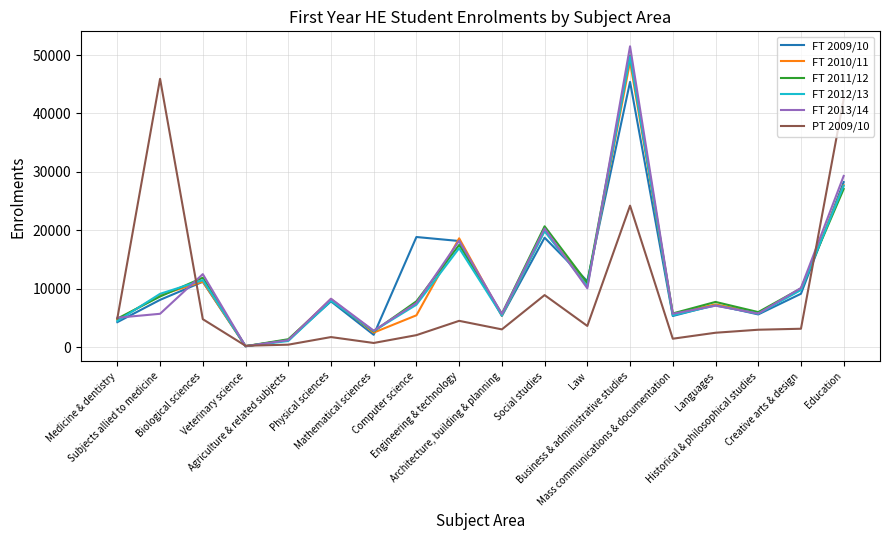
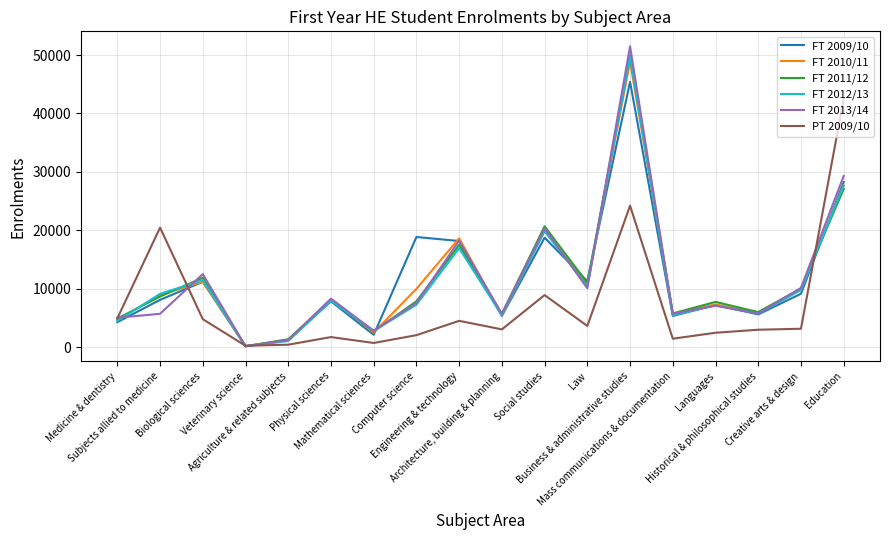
  {
    "FT 2009/10": {
      "Subjects allied to medicine": 8000,
      "Computer science": 19000,
      "Social studies": 19000,
      "Business & administrative studies": 45000,
      "Creative arts & design": 9000,
      "Education": 28000
    },
    "FT 2010/11": {
-     "Computer science": 5000,
+     "Computer science": 10000,
      "Business & administrative studies": 49000
    },
    "FT 2011/12": {
      "Engineering & technology": 18000,
      "Languages": 8000,
      "Education": 27000
    },
    "FT 2012/13": {
      "Engineering & technology": 17000
    },
    "FT 2013/14": {
      "Subjects allied to medicine": 6000,
      "Biological sciences": 13000,
      "Business & administrative studies": 51000,
      "Education": 29000
    },
    "PT 2009/10": {
-     "Subjects allied to medicine": 46000,
+     "Subjects allied to medicine": 20000,
      "Biological sciences": 5000,
      "Agriculture & related subjects": 0,
      "Physical sciences": 2000,
      "Mathematical sciences": 1000,
      "Computer science": 2000,
      "Engineering & technology": 5000,
      "Architecture, building & planning": 3000,
      "Social studies": 9000,
      "Law": 4000,
      "Business & administrative studies": 24000,
      "Mass communications & documentation": 1000,
      "Languages": 3000,
      "Historical & philosophical studies": 3000,
      "Creative arts & design": 3000
    }
  }
